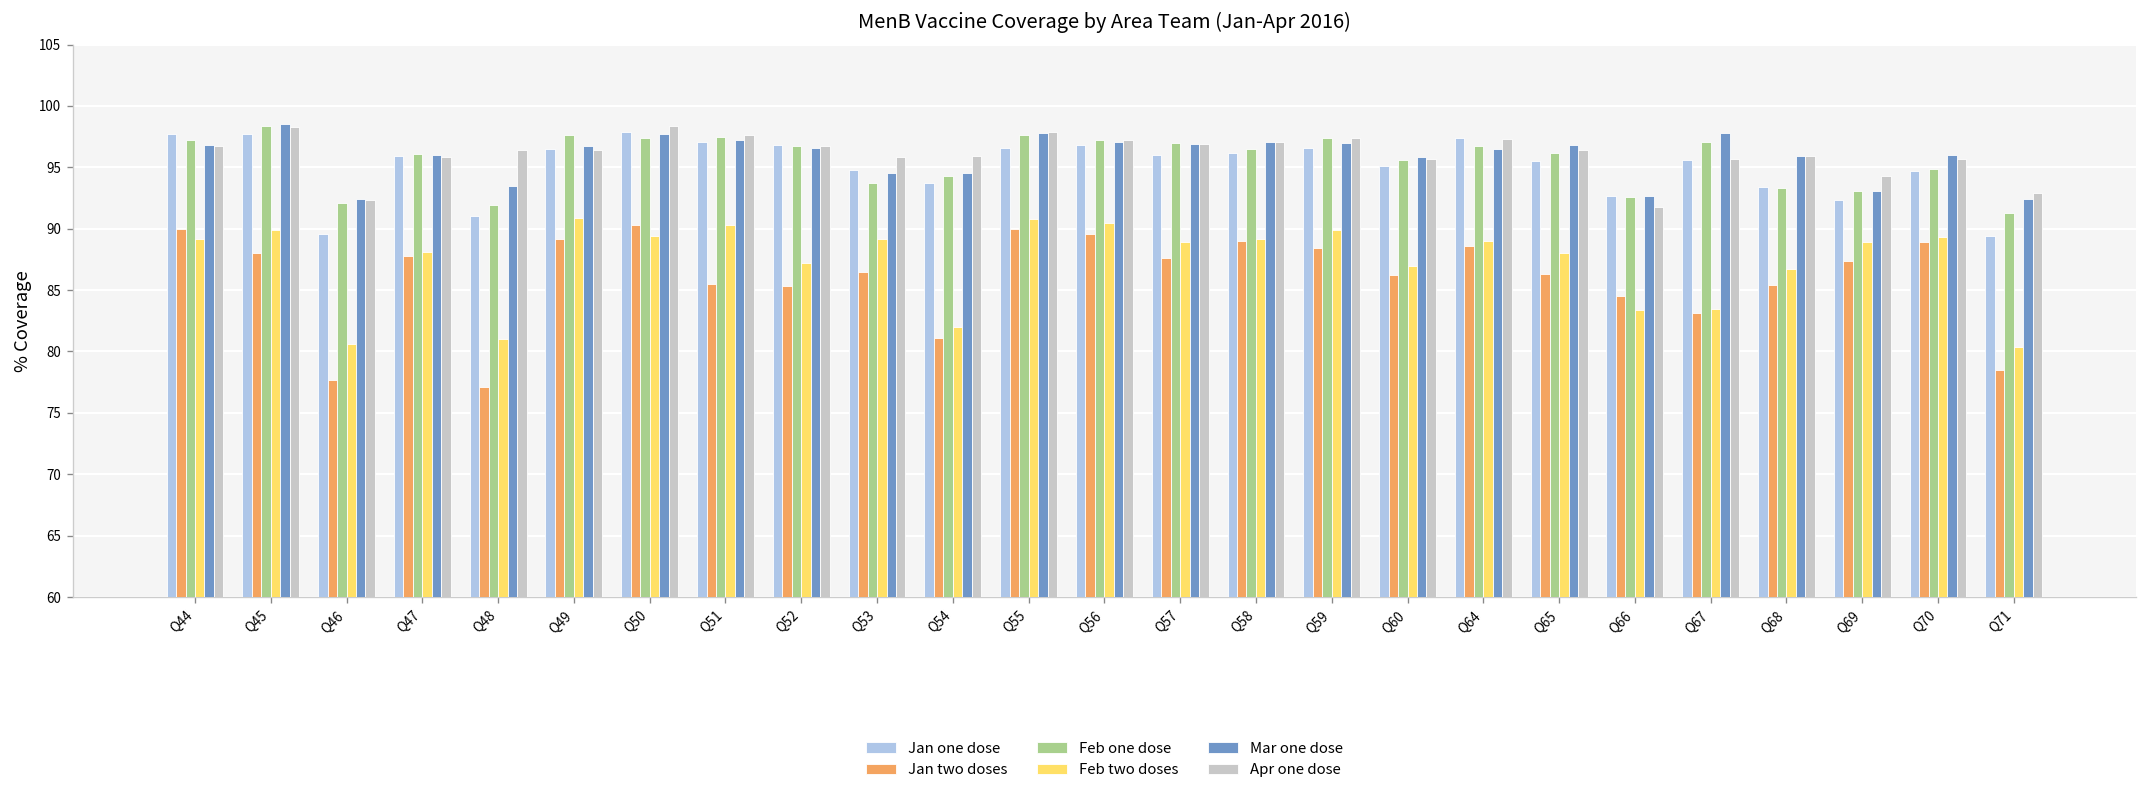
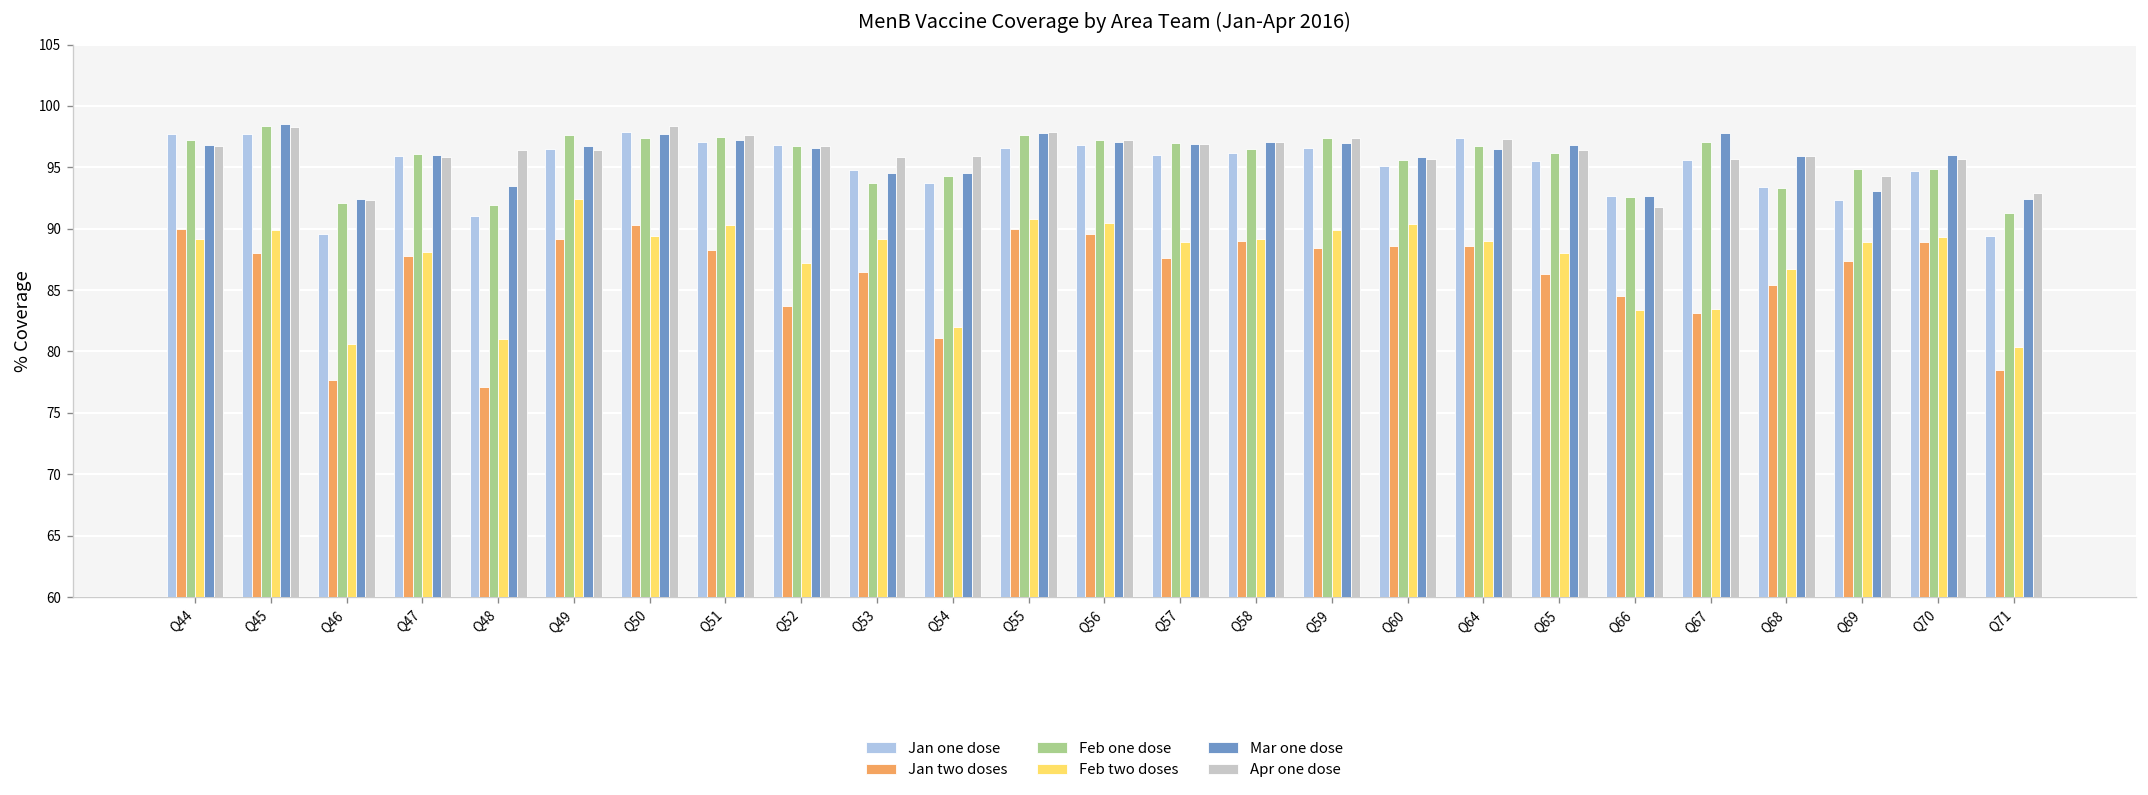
  {
    "Jan two doses": {
      "Q44": 90.0,
      "Q45": 88.0,
      "Q46": 77.7,
      "Q47": 87.8,
      "Q48": 77.1,
      "Q49": 89.2,
      "Q50": 90.3,
-     "Q51": 85.5,
-     "Q52": 85.3,
+     "Q51": 88.3,
+     "Q52": 83.7,
      "Q53": 86.5,
      "Q54": 81.1,
      "Q55": 90.0,
      "Q56": 89.6,
      "Q57": 87.6,
      "Q58": 89.0,
      "Q59": 88.4,
-     "Q60": 86.2,
+     "Q60": 88.6,
      "Q64": 88.6,
      "Q65": 86.3,
      "Q66": 84.5,
      "Q67": 83.1,
      "Q68": 85.4,
      "Q69": 87.4,
      "Q70": 88.9,
      "Q71": 78.5
    },
    "Feb one dose": {
      "Q44": 97.2,
      "Q45": 98.4,
      "Q46": 92.1,
      "Q47": 96.1,
      "Q48": 91.9,
      "Q49": 97.6,
      "Q50": 97.4,
      "Q51": 97.5,
      "Q52": 96.7,
      "Q53": 93.7,
      "Q54": 94.3,
      "Q55": 97.6,
      "Q56": 97.2,
      "Q57": 97.0,
      "Q58": 96.5,
      "Q59": 97.4,
      "Q60": 95.6,
      "Q64": 96.7,
      "Q65": 96.2,
      "Q66": 92.6,
      "Q67": 97.1,
      "Q68": 93.3,
-     "Q69": 93.1,
+     "Q69": 94.9,
      "Q70": 94.9,
      "Q71": 91.3
    },
    "Feb two doses": {
      "Q44": 89.2,
      "Q45": 89.9,
      "Q46": 80.6,
      "Q47": 88.1,
      "Q48": 81.0,
-     "Q49": 90.9,
+     "Q49": 92.4,
      "Q50": 89.4,
      "Q51": 90.3,
      "Q52": 87.2,
      "Q53": 89.2,
      "Q54": 82.0,
      "Q55": 90.8,
      "Q56": 90.5,
      "Q57": 88.9,
      "Q58": 89.2,
      "Q59": 89.9,
-     "Q60": 87.0,
+     "Q60": 90.4,
      "Q64": 89.0,
      "Q65": 88.0,
      "Q66": 83.4,
      "Q67": 83.5,
      "Q68": 86.7,
      "Q69": 88.9,
      "Q70": 89.3,
      "Q71": 80.4
    },
    "Mar one dose": {
      "Q44": 96.8,
      "Q45": 98.5,
      "Q46": 92.4,
      "Q47": 96.0,
      "Q48": 93.5,
      "Q49": 96.7,
      "Q50": 97.7,
      "Q51": 97.2,
      "Q52": 96.6,
      "Q53": 94.5,
      "Q54": 94.5,
      "Q55": 97.8,
      "Q56": 97.1,
      "Q57": 96.9,
      "Q58": 97.1,
      "Q59": 97.0,
      "Q60": 95.8,
      "Q64": 96.5,
      "Q65": 96.8,
      "Q66": 92.7,
      "Q67": 97.8,
      "Q68": 95.9,
      "Q69": 93.1,
      "Q70": 96.0,
      "Q71": 92.4
    }
  }
